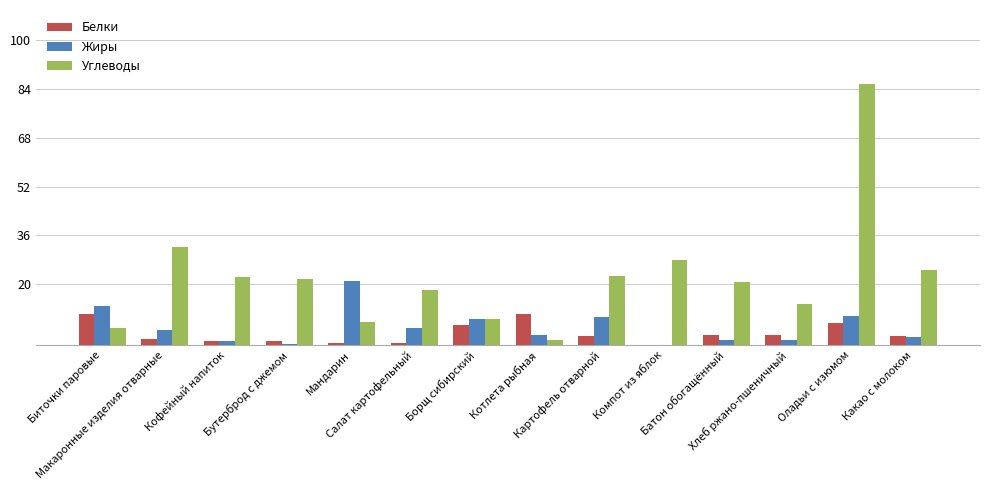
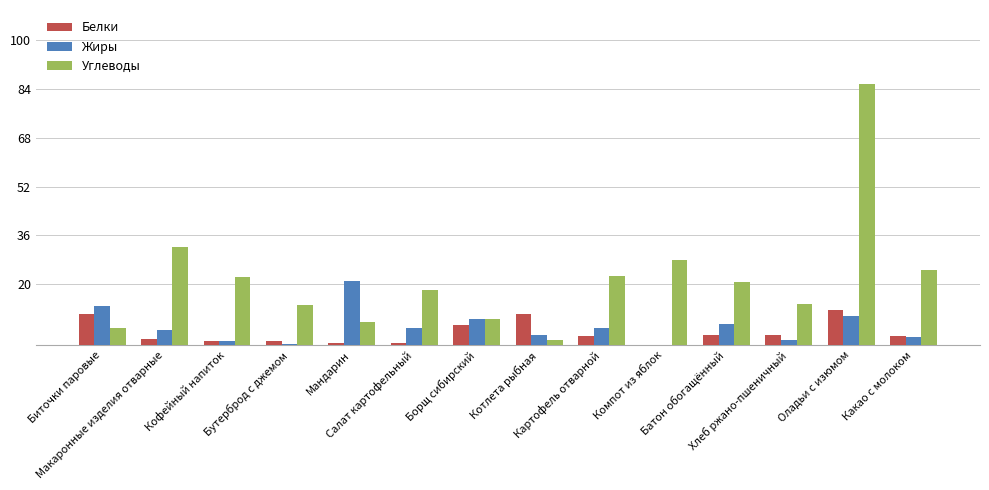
  {
    "Белки": {
      "Биточки паровые": 10,
      "Макаронные изделия отварные": 2,
      "Кофейный напиток": 2,
      "Бутерброд с джемом": 1,
      "Борщ сибирский": 7,
      "Котлета рыбная": 10,
      "Картофель отварной": 3,
      "Батон обогащённый": 3,
      "Хлеб ржано-пшеничный": 3,
-     "Оладьи с изюмом": 7,
+     "Оладьи с изюмом": 12,
      "Какао с молоком": 3
    },
    "Жиры": {
      "Биточки паровые": 13,
      "Макаронные изделия отварные": 5,
      "Кофейный напиток": 1,
      "Мандарин": 21,
      "Салат картофельный": 6,
      "Борщ сибирский": 9,
      "Котлета рыбная": 3,
-     "Картофель отварной": 9,
-     "Батон обогащённый": 2,
+     "Картофель отварной": 6,
+     "Батон обогащённый": 7,
      "Хлеб ржано-пшеничный": 2,
      "Оладьи с изюмом": 10,
      "Какао с молоком": 3
    },
    "Углеводы": {
      "Биточки паровые": 6,
      "Макаронные изделия отварные": 32,
      "Кофейный напиток": 22,
-     "Бутерброд с джемом": 22,
+     "Бутерброд с джемом": 13,
      "Мандарин": 8,
      "Салат картофельный": 18,
      "Борщ сибирский": 9,
      "Котлета рыбная": 2,
      "Картофель отварной": 23,
      "Компот из яблок": 28,
      "Батон обогащённый": 21,
      "Хлеб ржано-пшеничный": 13,
      "Оладьи с изюмом": 86,
      "Какао с молоком": 25
    }
  }
